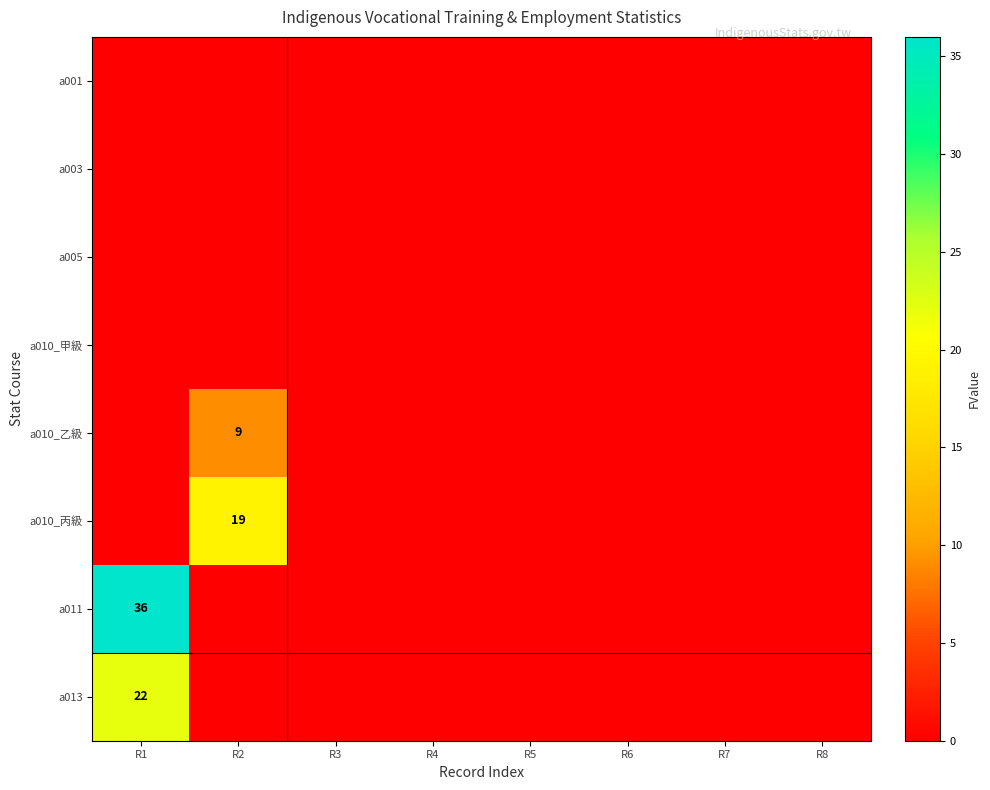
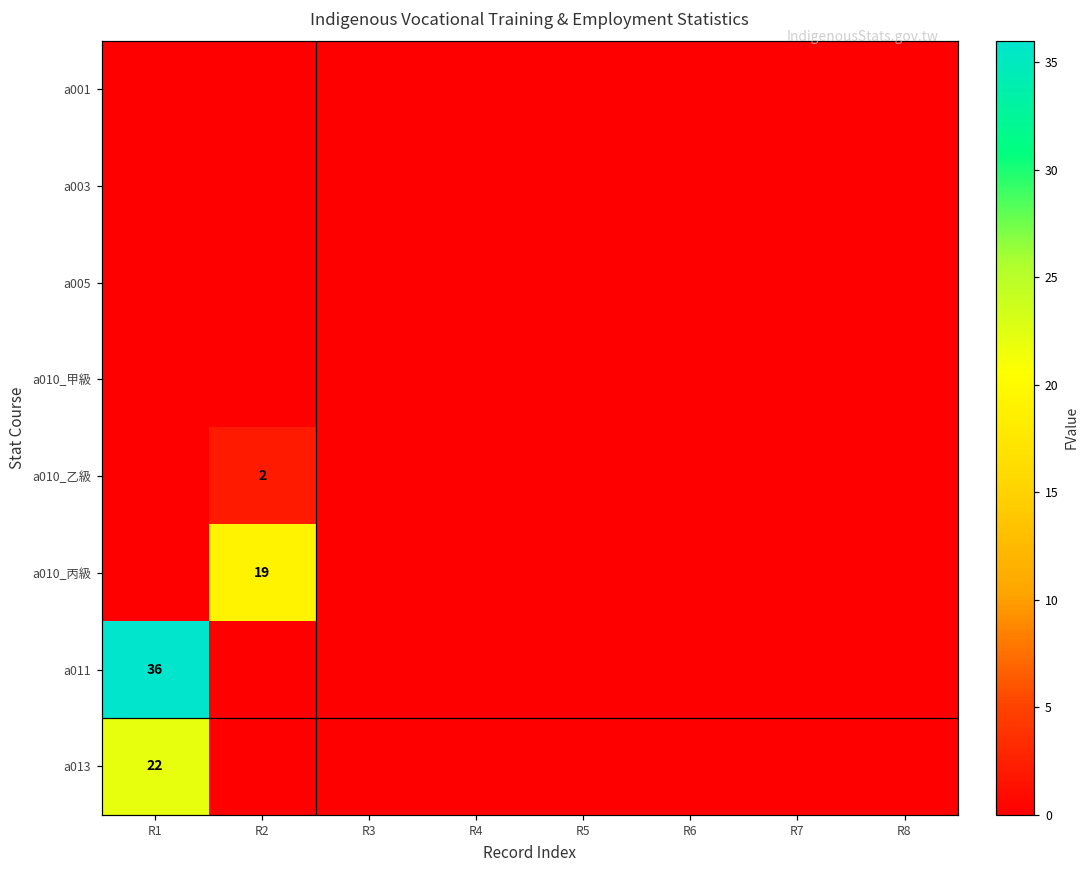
  {
    "a010_乙級": {
-     "R2": 9
+     "R2": 2
    },
    "a010_丙級": {
      "R2": 19
    },
    "a011": {
      "R1": 36
    },
    "a013": {
      "R1": 22
    }
  }
